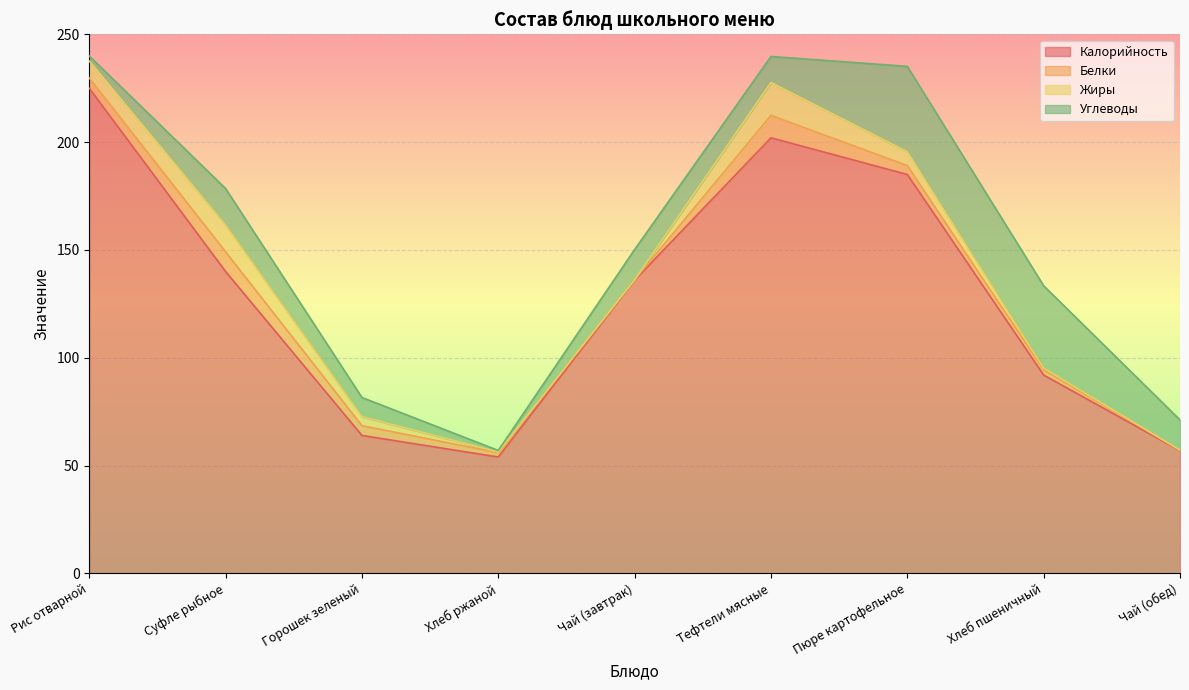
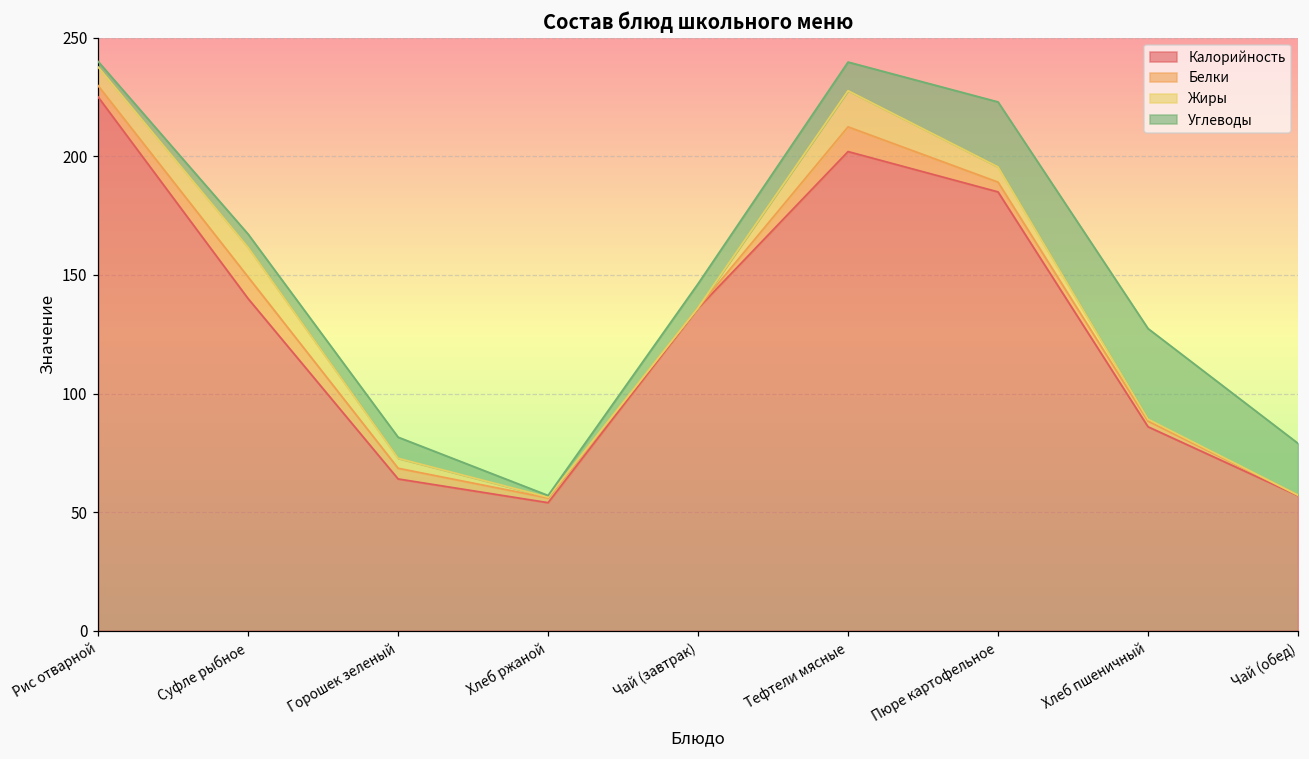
  {
    "Калорийность": {
      "Рис отварной": 225,
      "Суфле рыбное": 140,
      "Горошек зеленый": 64,
      "Хлеб ржаной": 54,
      "Тефтели мясные": 202,
      "Пюре картофельное": 185,
-     "Хлеб пшеничный": 92
+     "Хлеб пшеничный": 86
    },
    "Углеводы": {
      "Рис отварной": 2,
-     "Суфле рыбное": 17,
+     "Суфле рыбное": 6,
      "Горошек зеленый": 9,
-     "Чай (завтрак)": 14,
+     "Чай (завтрак)": 10,
      "Тефтели мясные": 12,
-     "Пюре картофельное": 40,
+     "Пюре картофельное": 27,
      "Хлеб пшеничный": 38,
-     "Чай (обед)": 14
+     "Чай (обед)": 22
    }
  }
